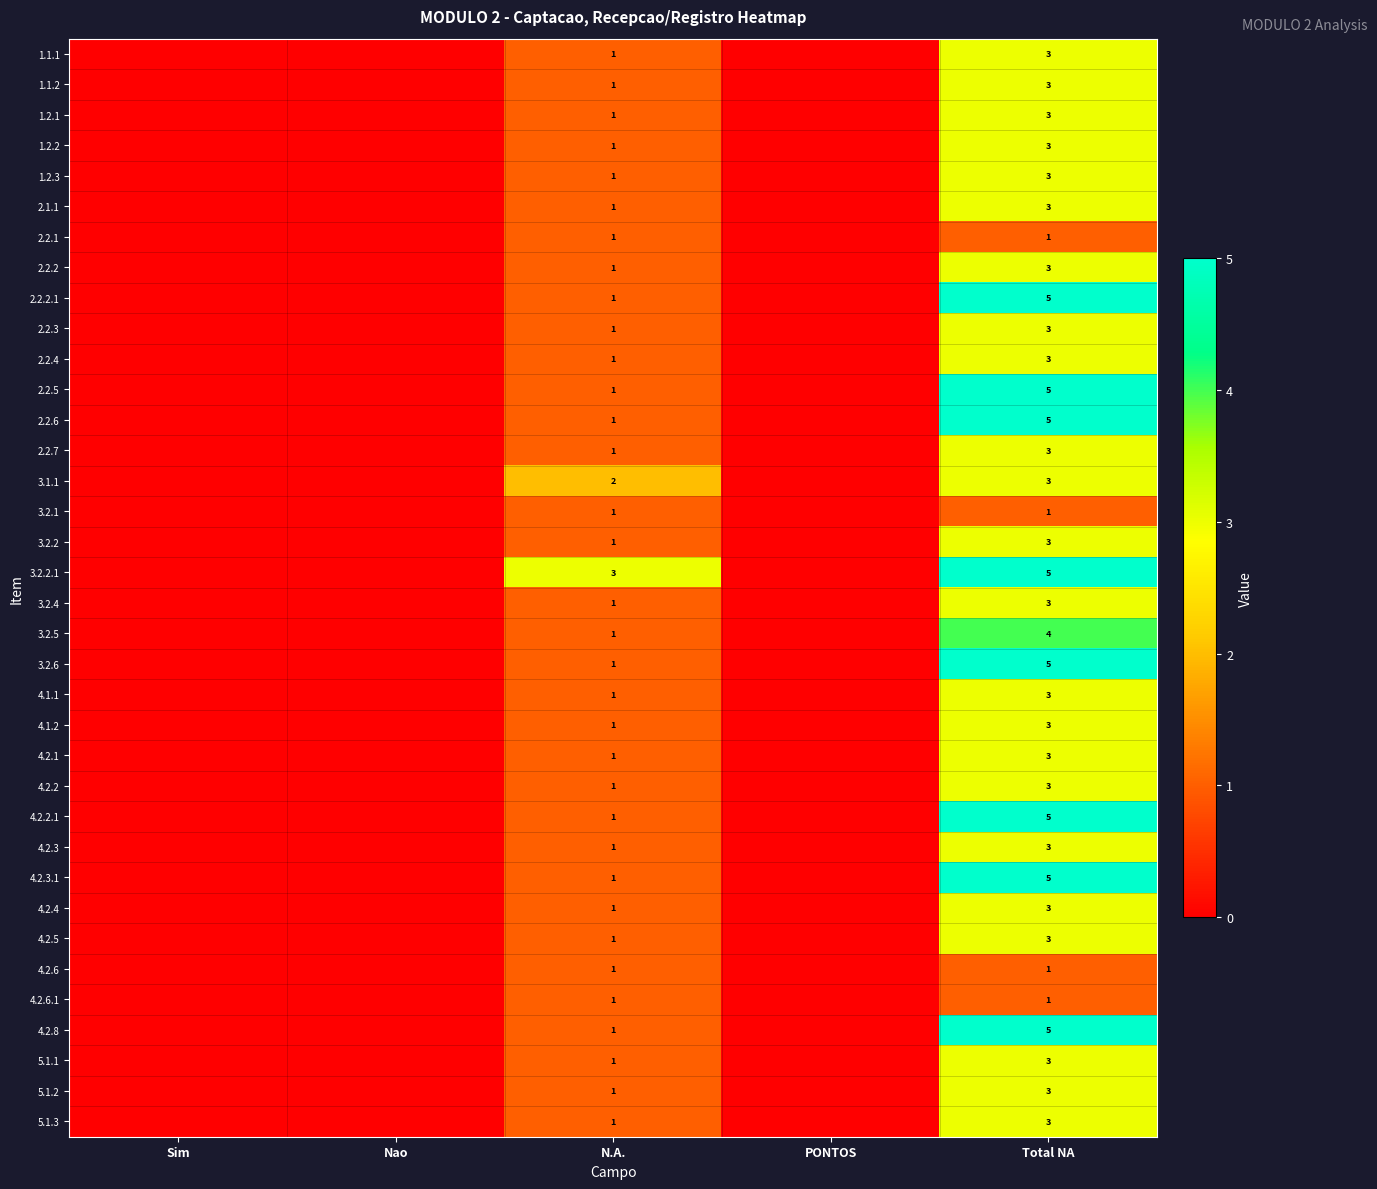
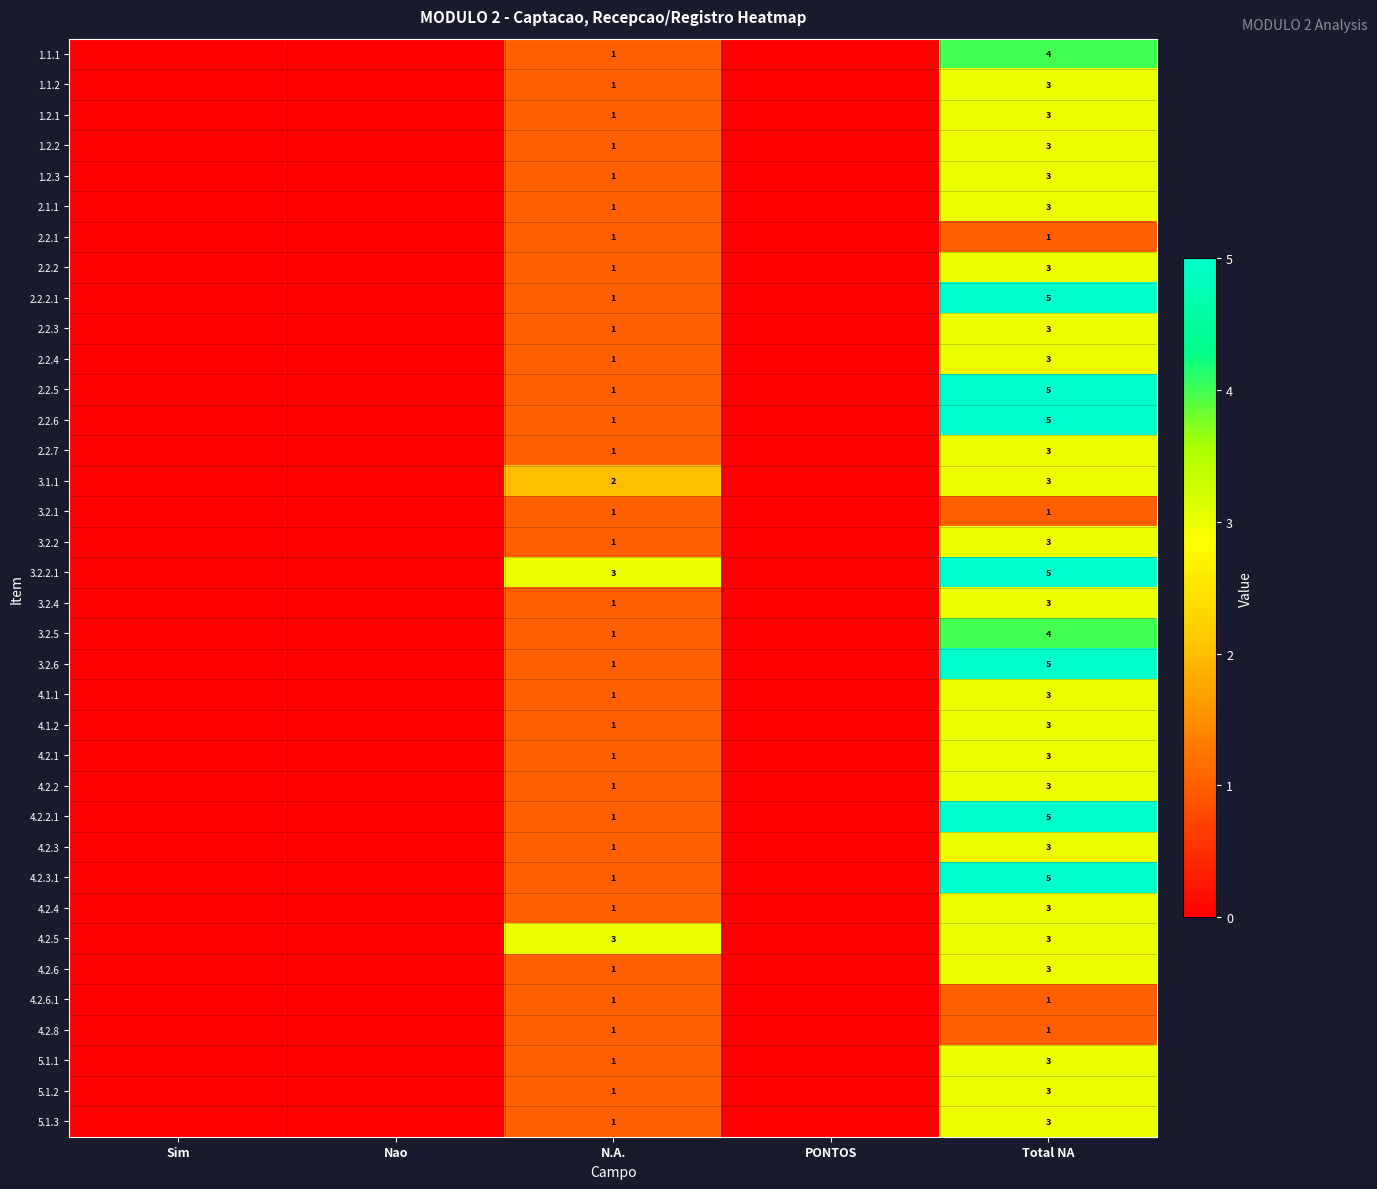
  {
    "1.1.1": {
      "N.A.": 1,
-     "Total NA": 3
+     "Total NA": 4
    },
    "1.1.2": {
      "N.A.": 1,
      "Total NA": 3
    },
    "1.2.1": {
      "N.A.": 1,
      "Total NA": 3
    },
    "1.2.2": {
      "N.A.": 1,
      "Total NA": 3
    },
    "1.2.3": {
      "N.A.": 1,
      "Total NA": 3
    },
    "2.1.1": {
      "N.A.": 1,
      "Total NA": 3
    },
    "2.2.1": {
      "N.A.": 1,
      "Total NA": 1
    },
    "2.2.2": {
      "N.A.": 1,
      "Total NA": 3
    },
    "2.2.2.1": {
      "N.A.": 1,
      "Total NA": 5
    },
    "2.2.3": {
      "N.A.": 1,
      "Total NA": 3
    },
    "2.2.4": {
      "N.A.": 1,
      "Total NA": 3
    },
    "2.2.5": {
      "N.A.": 1,
      "Total NA": 5
    },
    "2.2.6": {
      "N.A.": 1,
      "Total NA": 5
    },
    "2.2.7": {
      "N.A.": 1,
      "Total NA": 3
    },
    "3.1.1": {
      "N.A.": 2,
      "Total NA": 3
    },
    "3.2.1": {
      "N.A.": 1,
      "Total NA": 1
    },
    "3.2.2": {
      "N.A.": 1,
      "Total NA": 3
    },
    "3.2.2.1": {
      "N.A.": 3,
      "Total NA": 5
    },
    "3.2.4": {
      "N.A.": 1,
      "Total NA": 3
    },
    "3.2.5": {
      "N.A.": 1,
      "Total NA": 4
    },
    "3.2.6": {
      "N.A.": 1,
      "Total NA": 5
    },
    "4.1.1": {
      "N.A.": 1,
      "Total NA": 3
    },
    "4.1.2": {
      "N.A.": 1,
      "Total NA": 3
    },
    "4.2.1": {
      "N.A.": 1,
      "Total NA": 3
    },
    "4.2.2": {
      "N.A.": 1,
      "Total NA": 3
    },
    "4.2.2.1": {
      "N.A.": 1,
      "Total NA": 5
    },
    "4.2.3": {
      "N.A.": 1,
      "Total NA": 3
    },
    "4.2.3.1": {
      "N.A.": 1,
      "Total NA": 5
    },
    "4.2.4": {
      "N.A.": 1,
      "Total NA": 3
    },
    "4.2.5": {
-     "N.A.": 1,
+     "N.A.": 3,
      "Total NA": 3
    },
    "4.2.6": {
      "N.A.": 1,
-     "Total NA": 1
+     "Total NA": 3
    },
    "4.2.6.1": {
      "N.A.": 1,
      "Total NA": 1
    },
    "4.2.8": {
      "N.A.": 1,
-     "Total NA": 5
+     "Total NA": 1
    },
    "5.1.1": {
      "N.A.": 1,
      "Total NA": 3
    },
    "5.1.2": {
      "N.A.": 1,
      "Total NA": 3
    },
    "5.1.3": {
      "N.A.": 1,
      "Total NA": 3
    }
  }
